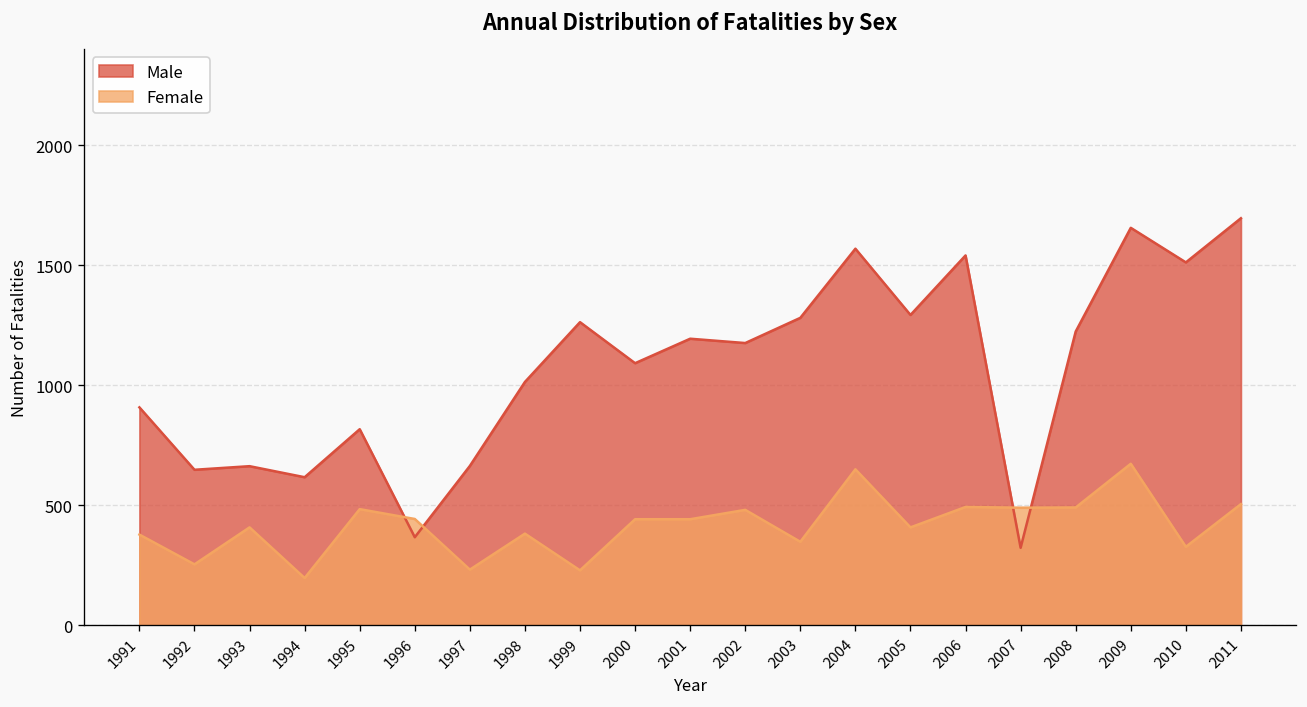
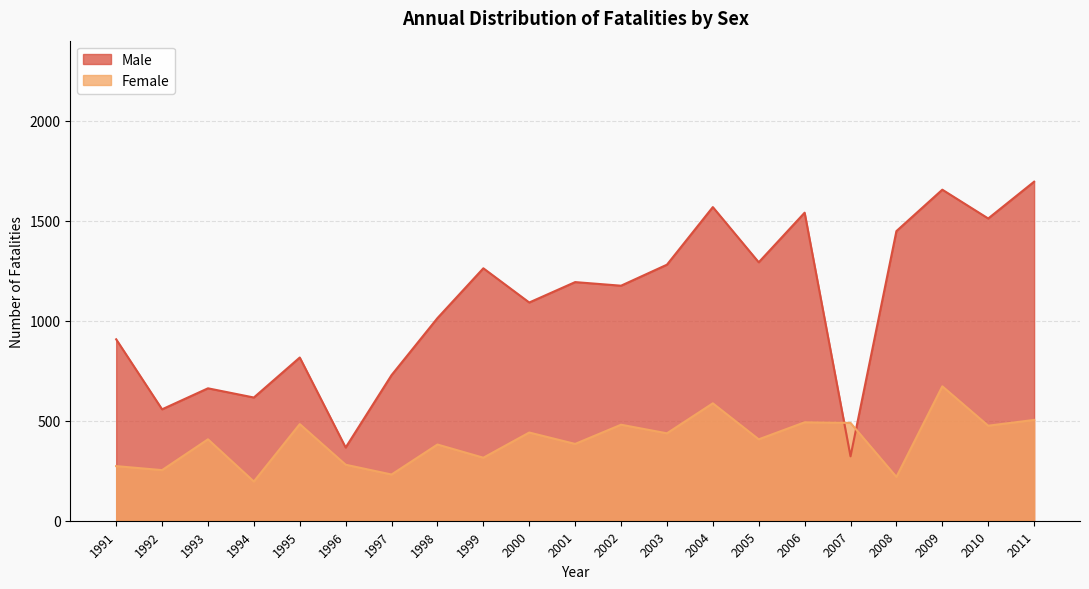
  {
    "Male": {
      "1991": 910,
-     "1992": 650,
+     "1992": 560,
      "1993": 660,
      "1994": 620,
      "1995": 820,
      "1996": 370,
-     "1997": 660,
+     "1997": 730,
      "1998": 1010,
      "1999": 1260,
      "2000": 1090,
      "2001": 1190,
      "2002": 1180,
      "2003": 1280,
      "2004": 1570,
      "2005": 1290,
      "2006": 1540,
      "2007": 320,
-     "2008": 1220,
+     "2008": 1450,
      "2009": 1660,
      "2010": 1510,
      "2011": 1700
    },
    "Female": {
-     "1991": 380,
+     "1991": 270,
      "1992": 250,
      "1993": 410,
      "1994": 200,
      "1995": 480,
-     "1996": 440,
+     "1996": 280,
      "1997": 230,
      "1998": 380,
-     "1999": 230,
+     "1999": 320,
      "2000": 440,
-     "2001": 440,
+     "2001": 380,
      "2002": 480,
-     "2003": 350,
-     "2004": 650,
+     "2003": 440,
+     "2004": 590,
      "2005": 410,
      "2006": 490,
      "2007": 490,
-     "2008": 490,
+     "2008": 220,
      "2009": 670,
-     "2010": 330,
+     "2010": 480,
      "2011": 500
    }
  }
